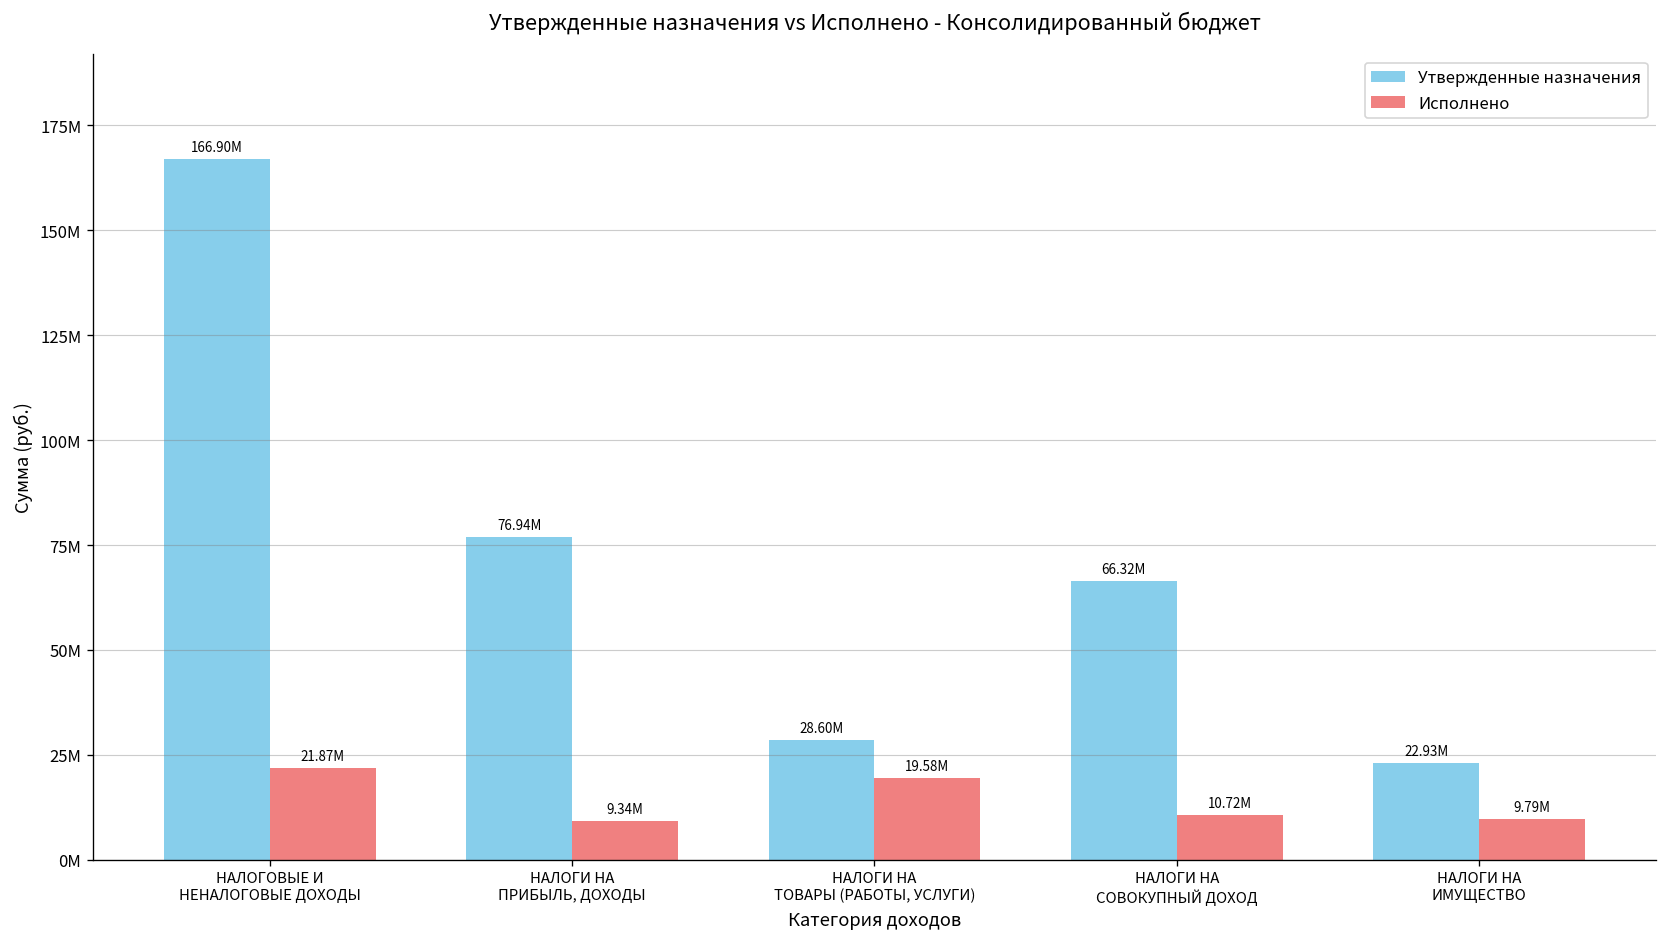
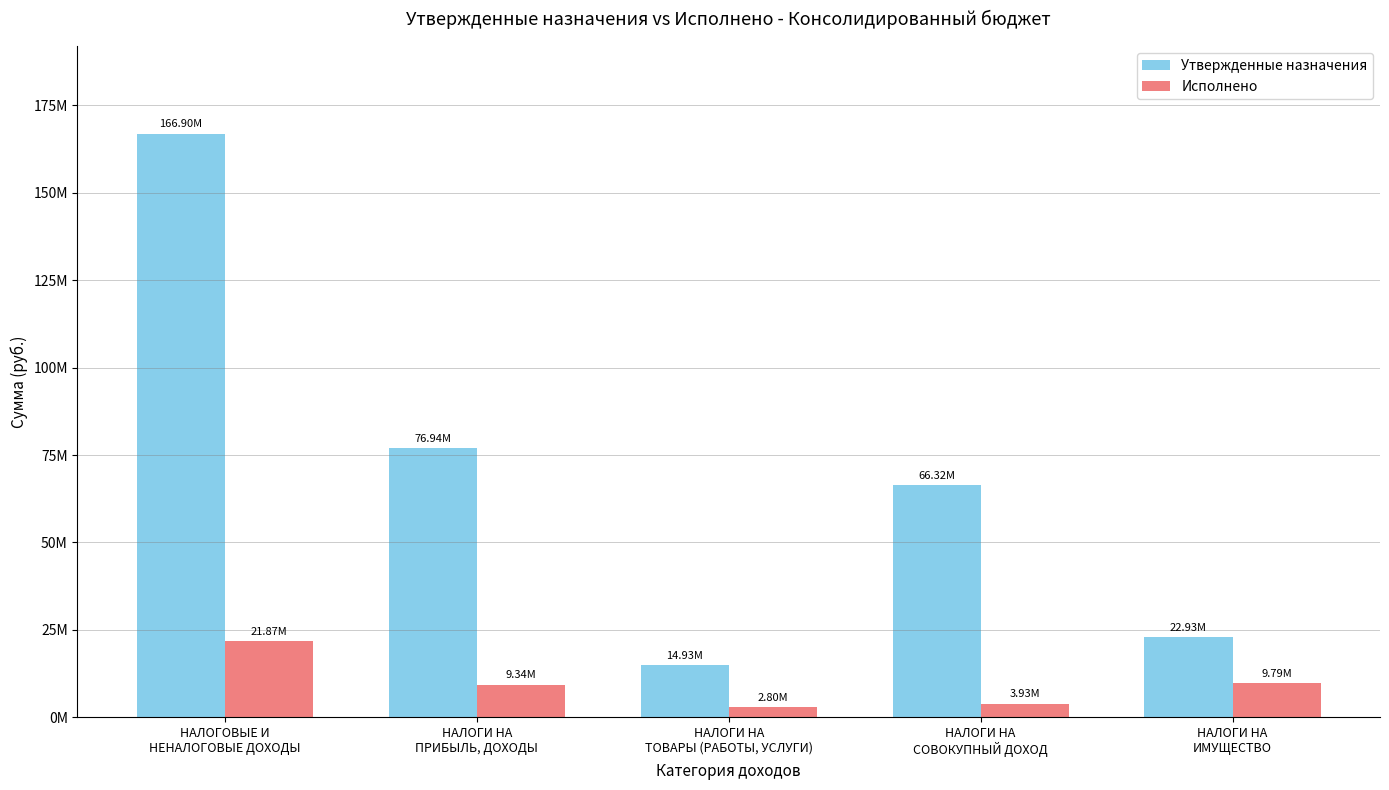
  {
    "Утвержденные назначения": {
      "НАЛОГОВЫЕ И НЕНАЛОГОВЫЕ ДОХОДЫ": "166.90M",
      "НАЛОГИ НА ПРИБЫЛЬ, ДОХОДЫ": "76.94M",
-     "НАЛОГИ НА ТОВАРЫ (РАБОТЫ, УСЛУГИ)": "28.60M",
+     "НАЛОГИ НА ТОВАРЫ (РАБОТЫ, УСЛУГИ)": "14.93M",
      "НАЛОГИ НА СОВОКУПНЫЙ ДОХОД": "66.32M",
      "НАЛОГИ НА ИМУЩЕСТВО": "22.93M"
    },
    "Исполнено": {
      "НАЛОГОВЫЕ И НЕНАЛОГОВЫЕ ДОХОДЫ": "21.87M",
      "НАЛОГИ НА ПРИБЫЛЬ, ДОХОДЫ": "9.34M",
-     "НАЛОГИ НА ТОВАРЫ (РАБОТЫ, УСЛУГИ)": "19.58M",
-     "НАЛОГИ НА СОВОКУПНЫЙ ДОХОД": "10.72M",
+     "НАЛОГИ НА ТОВАРЫ (РАБОТЫ, УСЛУГИ)": "2.80M",
+     "НАЛОГИ НА СОВОКУПНЫЙ ДОХОД": "3.93M",
      "НАЛОГИ НА ИМУЩЕСТВО": "9.79M"
    }
  }
